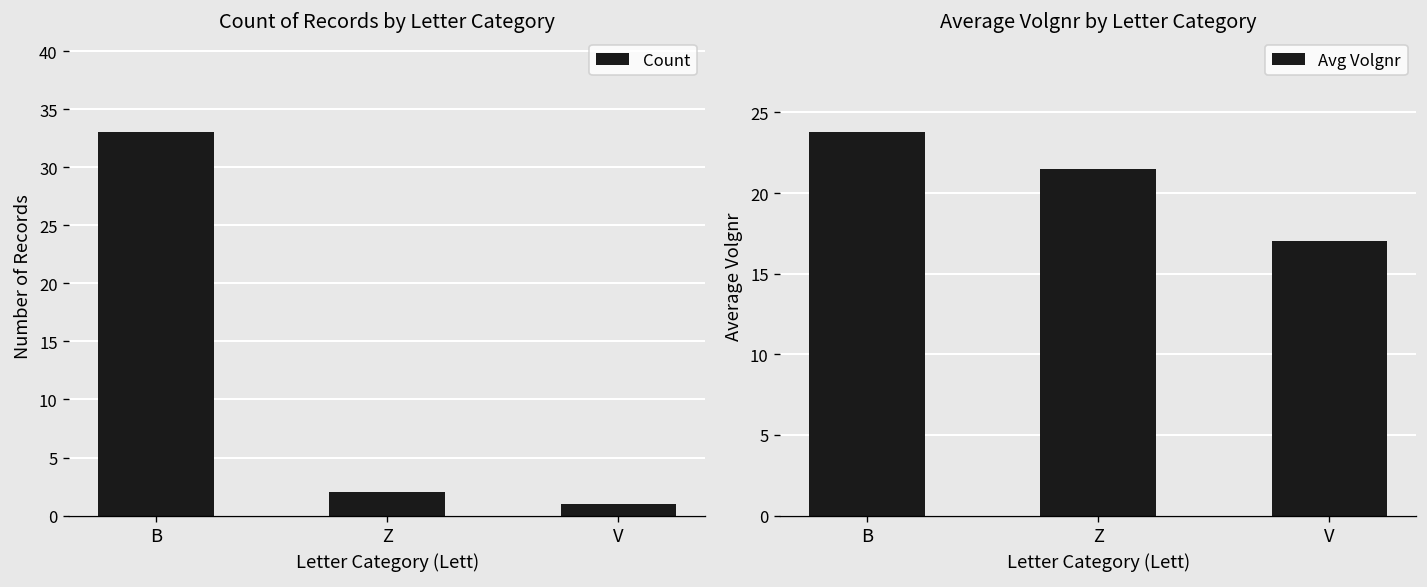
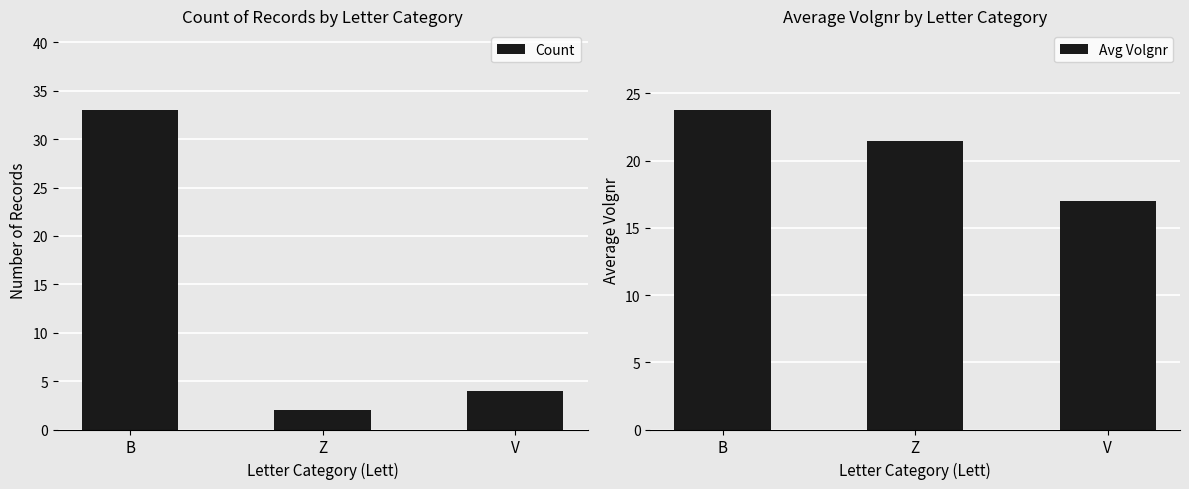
  {
    "Count of Records by Letter Category": {
      "B": 33,
      "Z": 2,
-     "V": 1
+     "V": 4
    },
    "Average Volgnr by Letter Category": {
      "B": 23.8,
      "Z": 21.5,
      "V": 17.0
    }
  }
